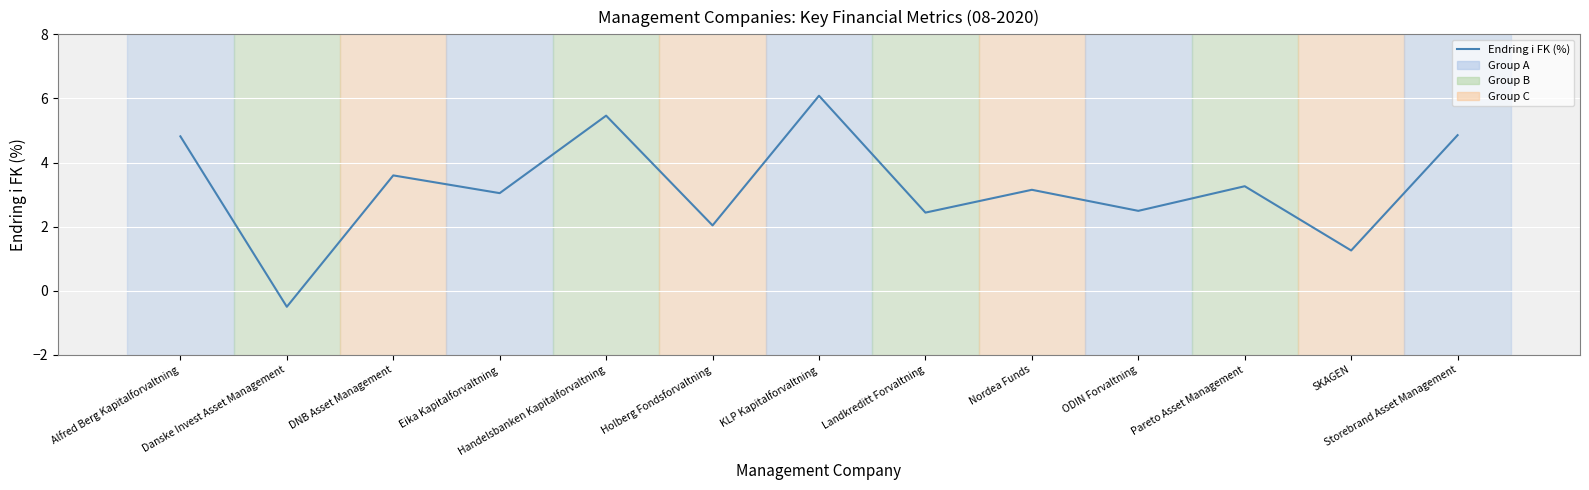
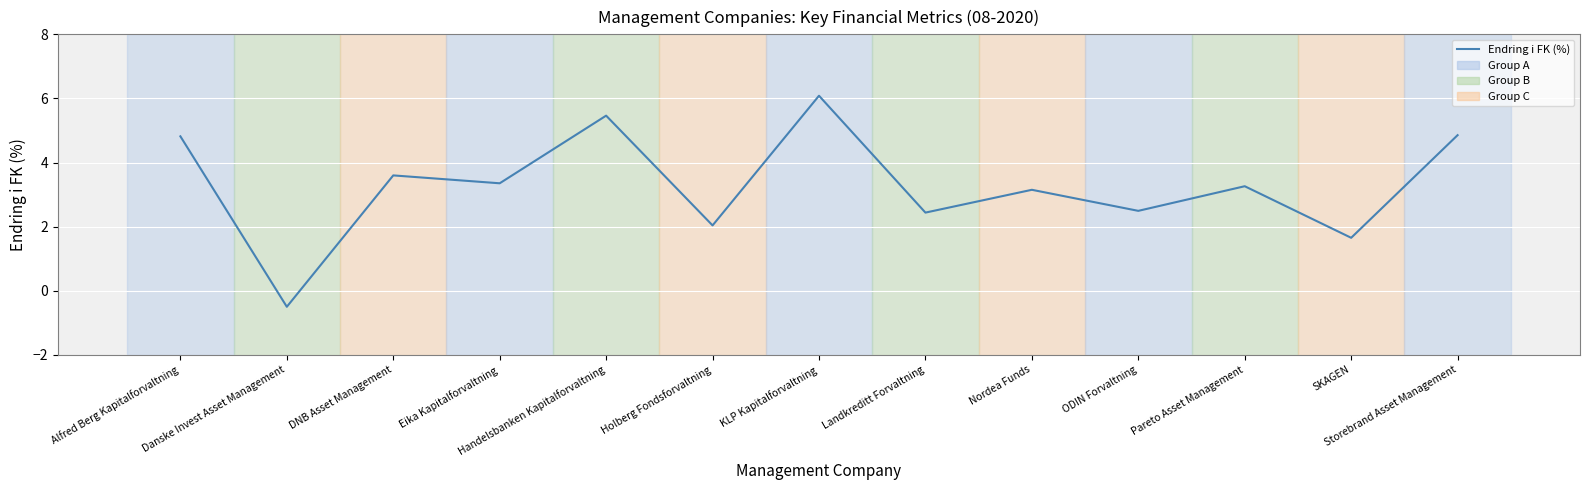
  {
    "Alfred Berg Kapitalforvaltning": 4.8,
    "Danske Invest Asset Management": -0.5,
    "DNB Asset Management": 3.6,
-   "Eika Kapitalforvaltning": 3.0,
+   "Eika Kapitalforvaltning": 3.4,
    "Handelsbanken Kapitalforvaltning": 5.5,
    "Holberg Fondsforvaltning": 2.0,
    "KLP Kapitalforvaltning": 6.1,
    "Landkreditt Forvaltning": 2.4,
    "Nordea Funds": 3.1,
    "ODIN Forvaltning": 2.5,
    "Pareto Asset Management": 3.3,
-   "SKAGEN": 1.3,
+   "SKAGEN": 1.7,
    "Storebrand Asset Management": 4.9
  }
